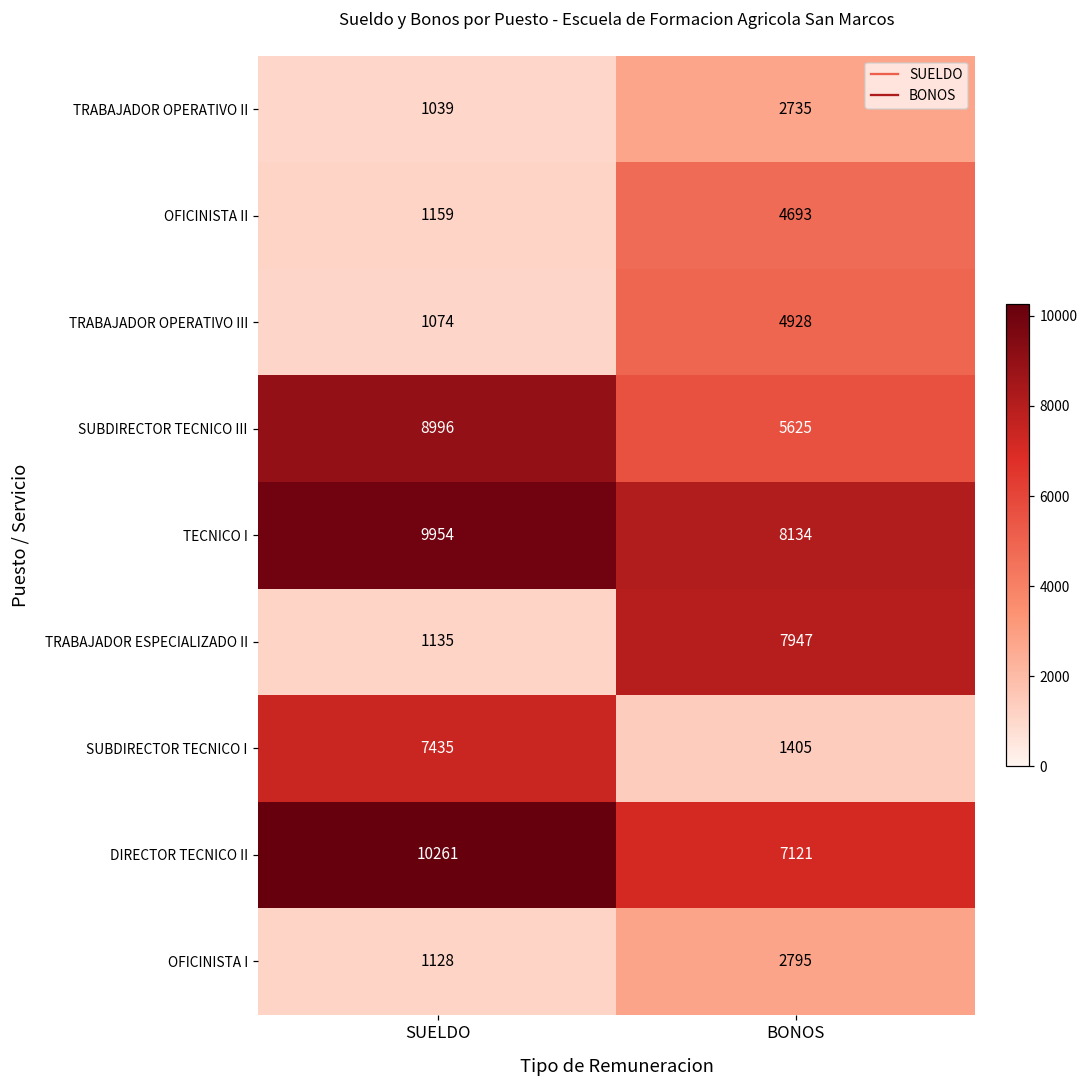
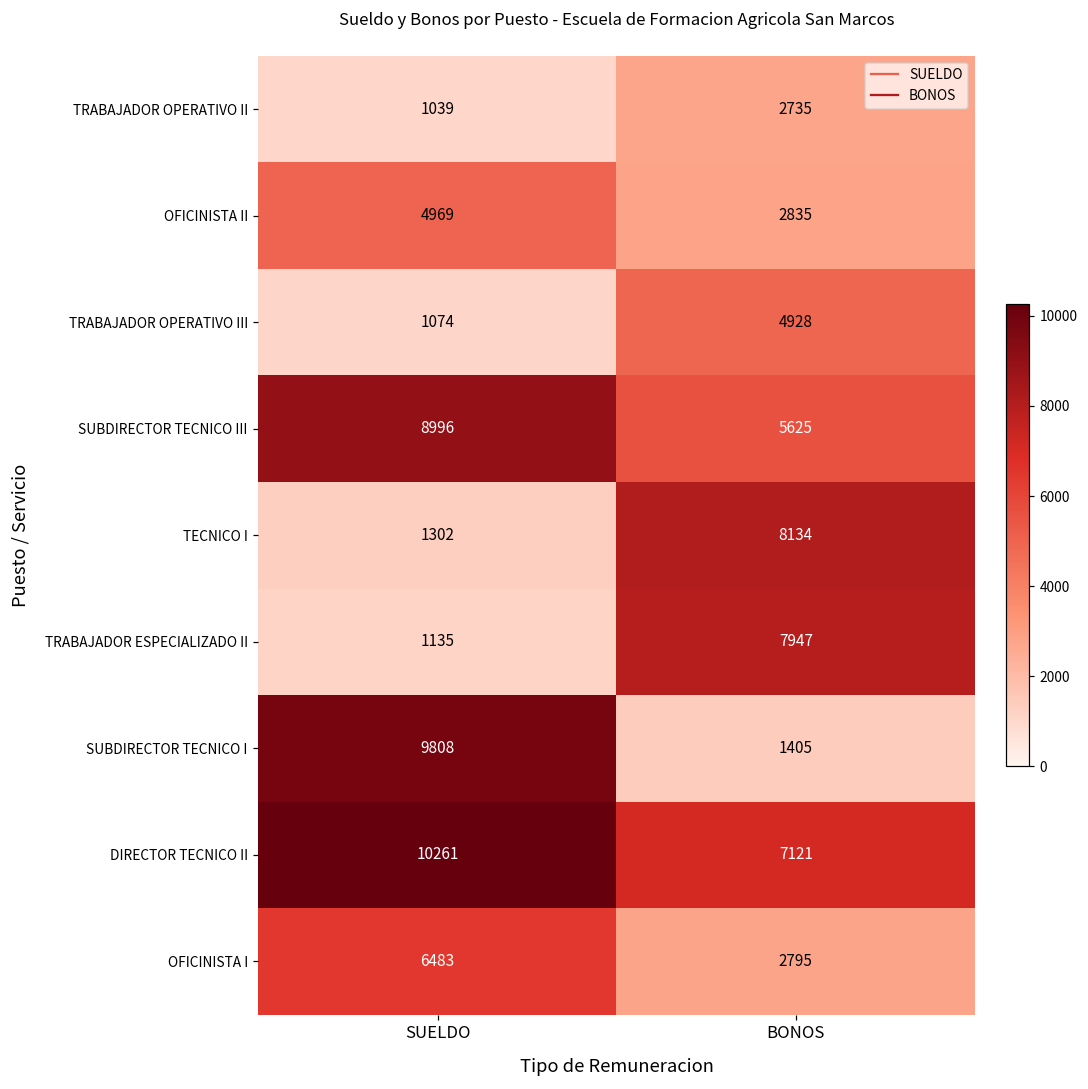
  {
    "TRABAJADOR OPERATIVO II": {
      "SUELDO": 1039,
      "BONOS": 2735
    },
    "OFICINISTA II": {
-     "SUELDO": 1159,
-     "BONOS": 4693
+     "SUELDO": 4969,
+     "BONOS": 2835
    },
    "TRABAJADOR OPERATIVO III": {
      "SUELDO": 1074,
      "BONOS": 4928
    },
    "SUBDIRECTOR TECNICO III": {
      "SUELDO": 8996,
      "BONOS": 5625
    },
    "TECNICO I": {
-     "SUELDO": 9954,
+     "SUELDO": 1302,
      "BONOS": 8134
    },
    "TRABAJADOR ESPECIALIZADO II": {
      "SUELDO": 1135,
      "BONOS": 7947
    },
    "SUBDIRECTOR TECNICO I": {
-     "SUELDO": 7435,
+     "SUELDO": 9808,
      "BONOS": 1405
    },
    "DIRECTOR TECNICO II": {
      "SUELDO": 10261,
      "BONOS": 7121
    },
    "OFICINISTA I": {
-     "SUELDO": 1128,
+     "SUELDO": 6483,
      "BONOS": 2795
    }
  }
